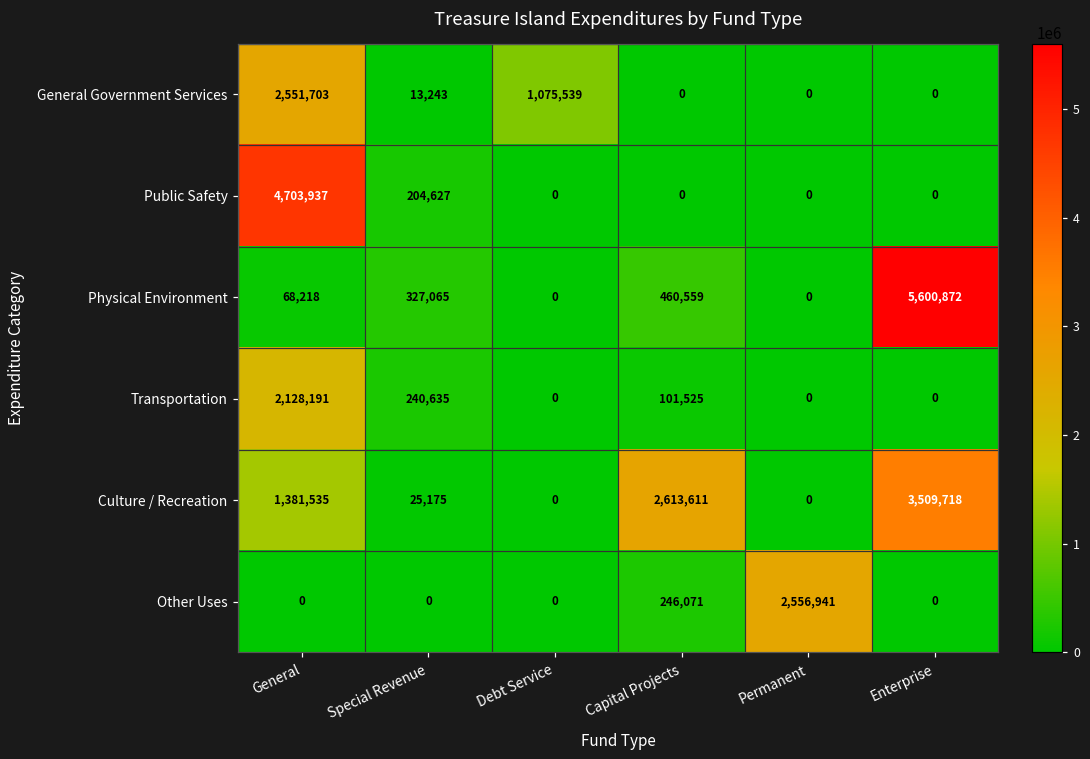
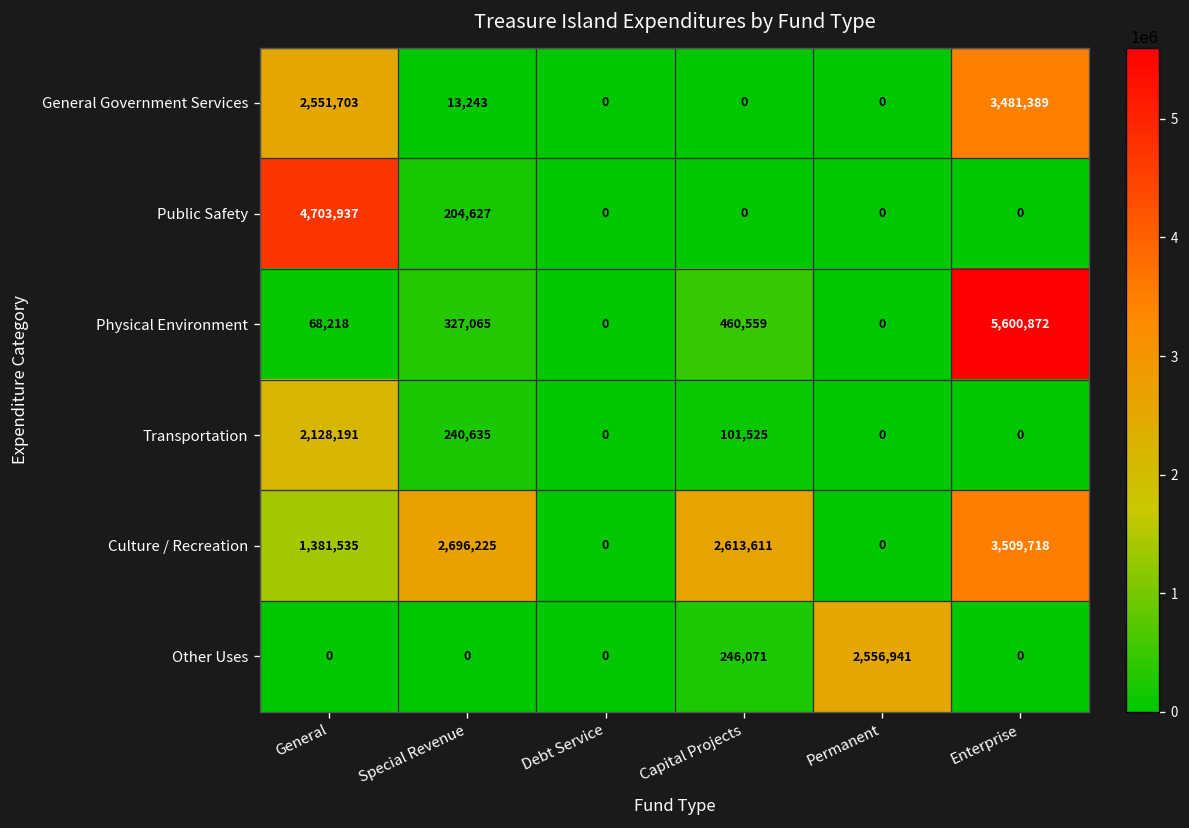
  {
    "General Government Services": {
      "General": "2,551,703",
      "Special Revenue": "13,243",
-     "Debt Service": "1,075,539",
+     "Debt Service": "0",
      "Capital Projects": "0",
      "Permanent": "0",
-     "Enterprise": "0"
+     "Enterprise": "3,481,389"
    },
    "Public Safety": {
      "General": "4,703,937",
      "Special Revenue": "204,627",
      "Debt Service": "0",
      "Capital Projects": "0",
      "Permanent": "0",
      "Enterprise": "0"
    },
    "Physical Environment": {
      "General": "68,218",
      "Special Revenue": "327,065",
      "Debt Service": "0",
      "Capital Projects": "460,559",
      "Permanent": "0",
      "Enterprise": "5,600,872"
    },
    "Transportation": {
      "General": "2,128,191",
      "Special Revenue": "240,635",
      "Debt Service": "0",
      "Capital Projects": "101,525",
      "Permanent": "0",
      "Enterprise": "0"
    },
    "Culture / Recreation": {
      "General": "1,381,535",
-     "Special Revenue": "25,175",
+     "Special Revenue": "2,696,225",
      "Debt Service": "0",
      "Capital Projects": "2,613,611",
      "Permanent": "0",
      "Enterprise": "3,509,718"
    },
    "Other Uses": {
      "General": "0",
      "Special Revenue": "0",
      "Debt Service": "0",
      "Capital Projects": "246,071",
      "Permanent": "2,556,941",
      "Enterprise": "0"
    }
  }
